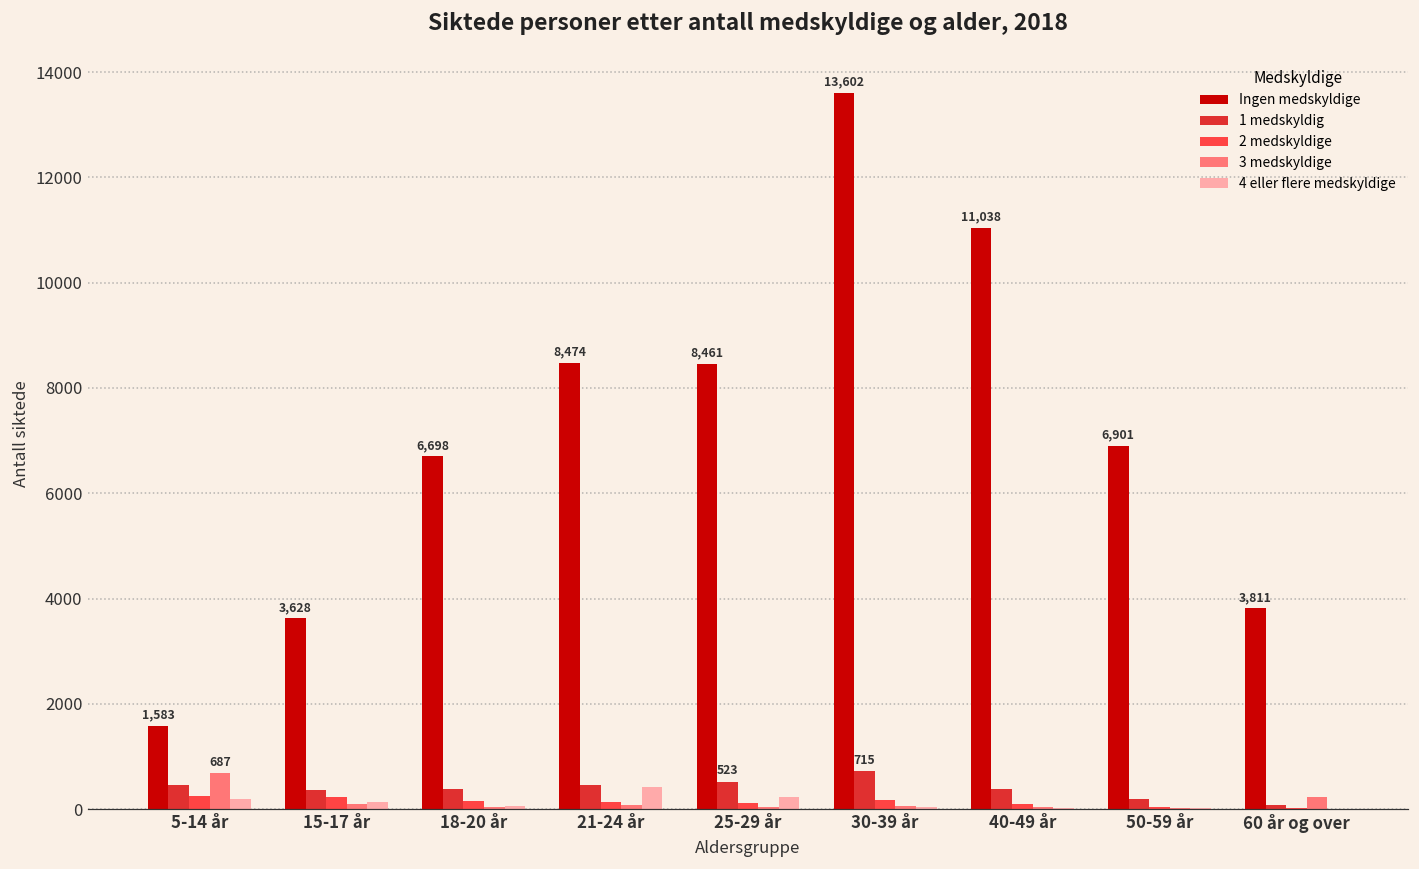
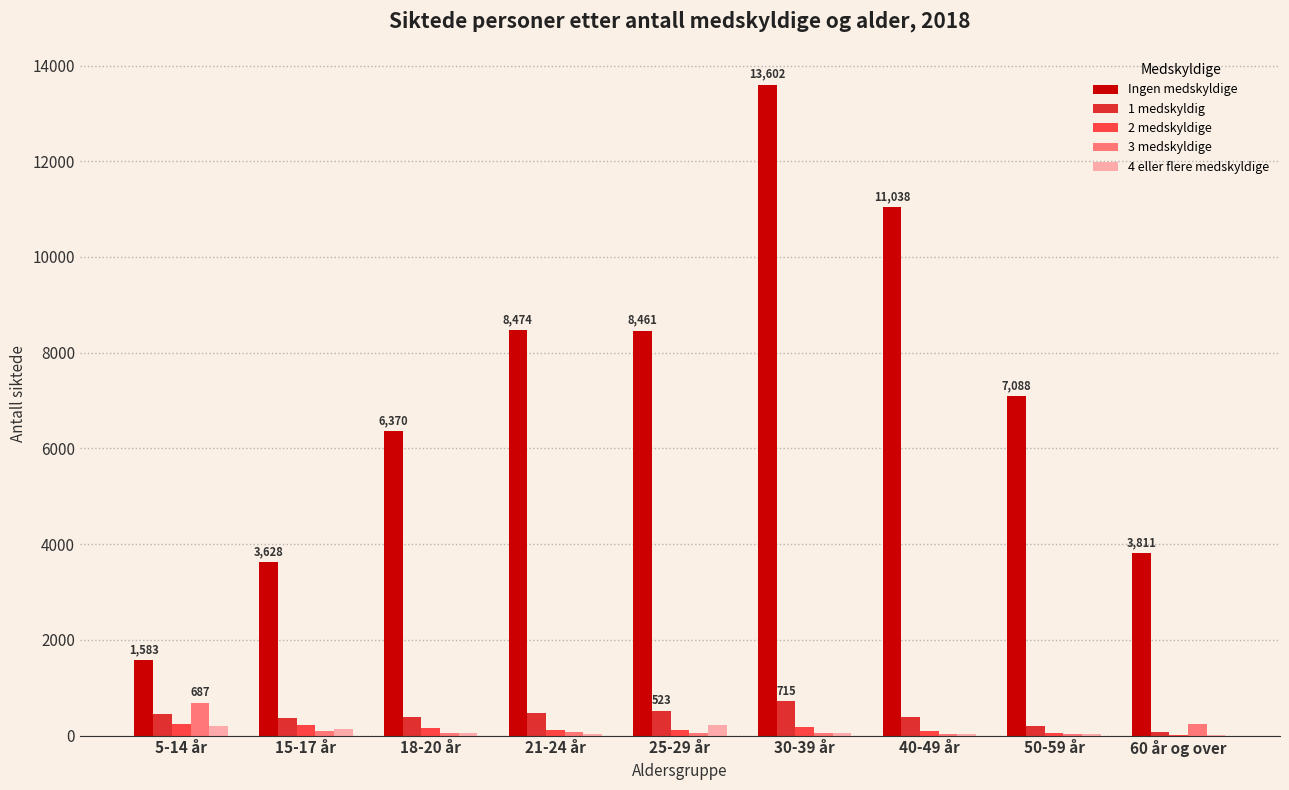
  {
    "Ingen medskyldige": {
      "5-14 år": "1,583",
      "15-17 år": "3,628",
-     "18-20 år": "6,698",
+     "18-20 år": "6,370",
      "21-24 år": "8,474",
      "25-29 år": "8,461",
      "30-39 år": "13,602",
      "40-49 år": "11,038",
-     "50-59 år": "6,901",
+     "50-59 år": "7,088",
      "60 år og over": "3,811"
    },
    "3 medskyldige": {
      "5-14 år": "687"
    },
    "4 eller flere medskyldige": {
      "5-14 år": "200",
      "15-17 år": "100",
      "18-20 år": "100",
-     "21-24 år": "400",
+     "21-24 år": "0",
      "25-29 år": "200"
    }
  }
